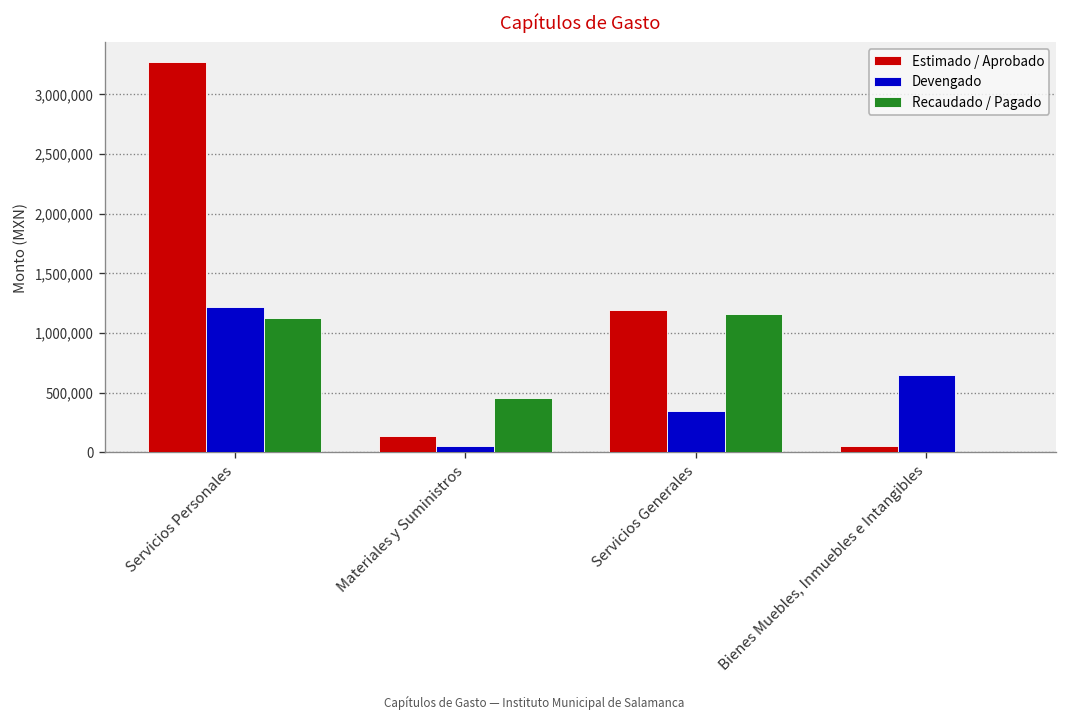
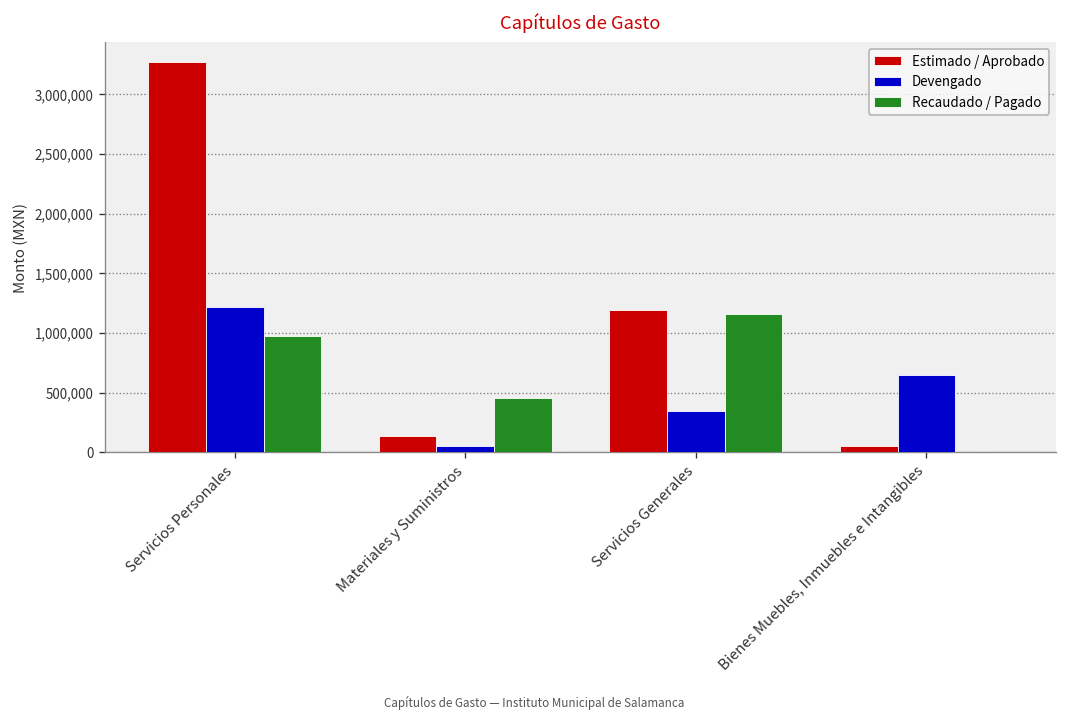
  {
    "Estimado / Aprobado": {
      "Servicios Personales": "3,300,000",
      "Materiales y Suministros": "100,000",
      "Servicios Generales": "1,200,000",
      "Bienes Muebles, Inmuebles e Intangibles": "100,000"
    },
    "Devengado": {
      "Servicios Personales": "1,200,000",
      "Materiales y Suministros": "0",
      "Servicios Generales": "300,000",
      "Bienes Muebles, Inmuebles e Intangibles": "600,000"
    },
    "Recaudado / Pagado": {
-     "Servicios Personales": "1,100,000",
+     "Servicios Personales": "1,000,000",
      "Materiales y Suministros": "500,000",
      "Servicios Generales": "1,200,000"
    }
  }
